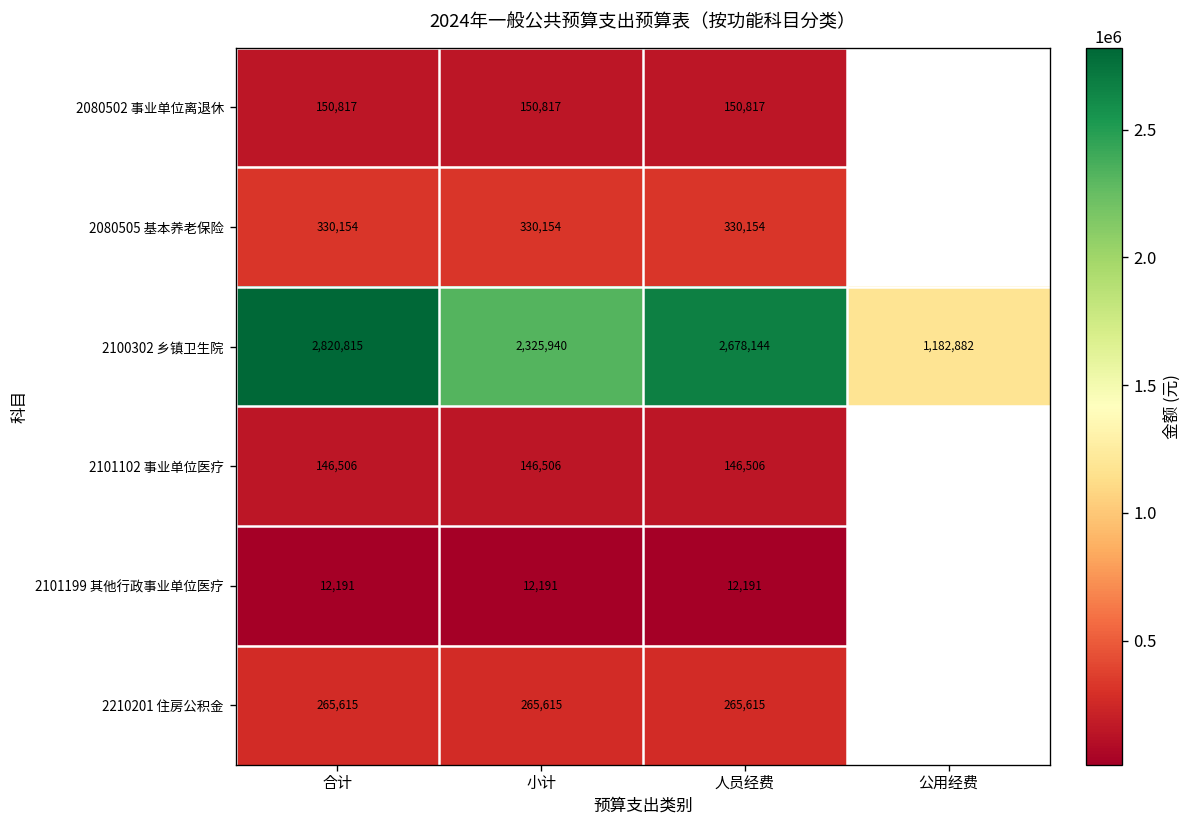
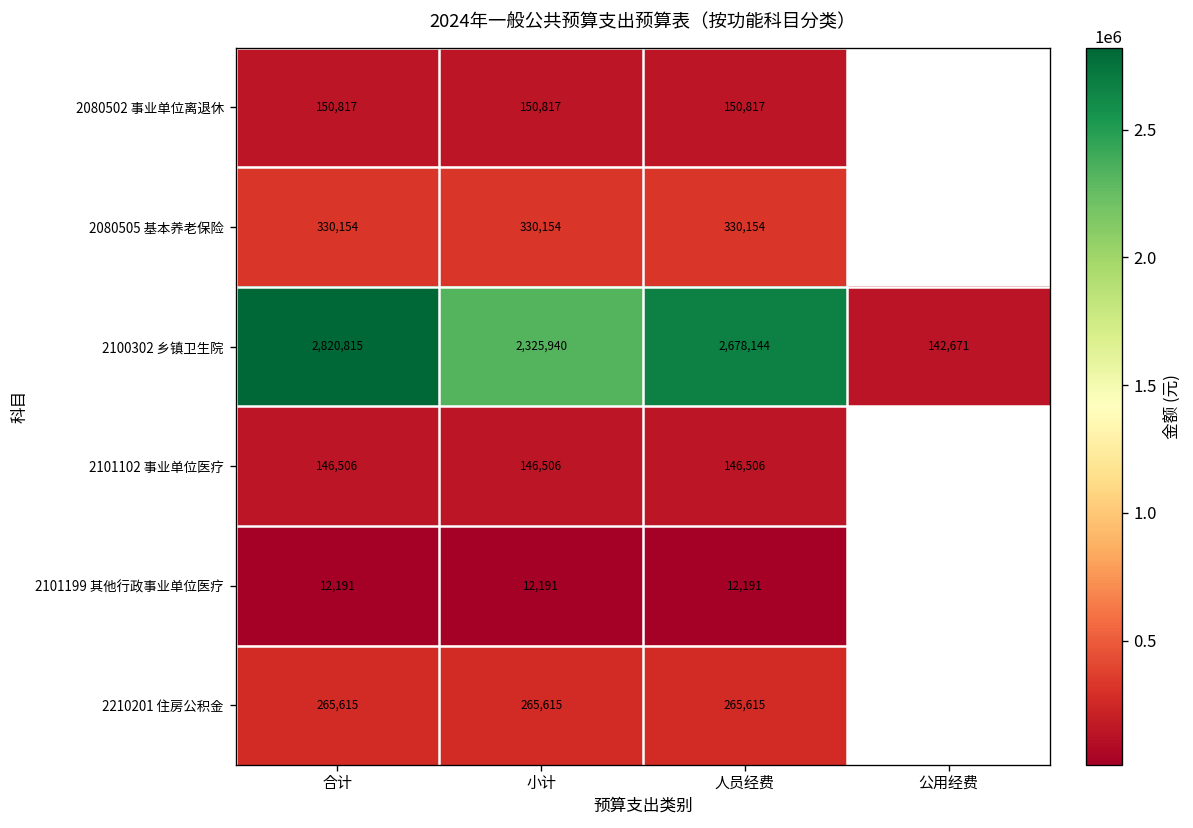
  {
    "2080502 事业单位离退休": {
      "合计": "150,817",
      "小计": "150,817",
      "人员经费": "150,817"
    },
    "2080505 基本养老保险": {
      "合计": "330,154",
      "小计": "330,154",
      "人员经费": "330,154"
    },
    "2100302 乡镇卫生院": {
      "合计": "2,820,815",
      "小计": "2,325,940",
      "人员经费": "2,678,144",
-     "公用经费": "1,182,882"
+     "公用经费": "142,671"
    },
    "2101102 事业单位医疗": {
      "合计": "146,506",
      "小计": "146,506",
      "人员经费": "146,506"
    },
    "2101199 其他行政事业单位医疗": {
      "合计": "12,191",
      "小计": "12,191",
      "人员经费": "12,191"
    },
    "2210201 住房公积金": {
      "合计": "265,615",
      "小计": "265,615",
      "人员经费": "265,615"
    }
  }
